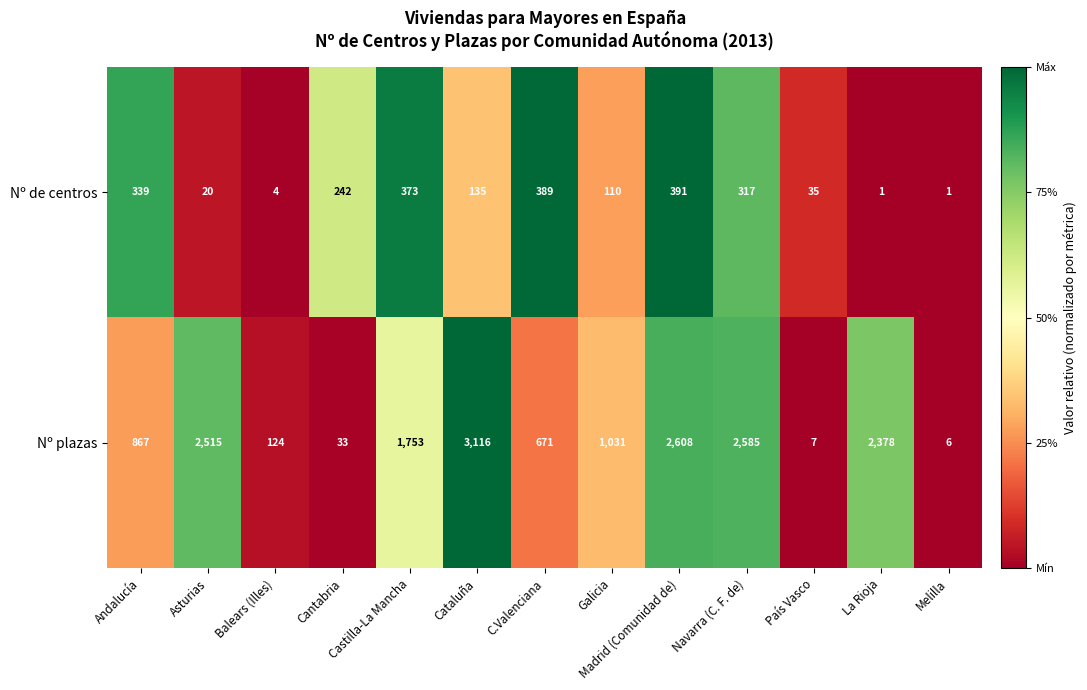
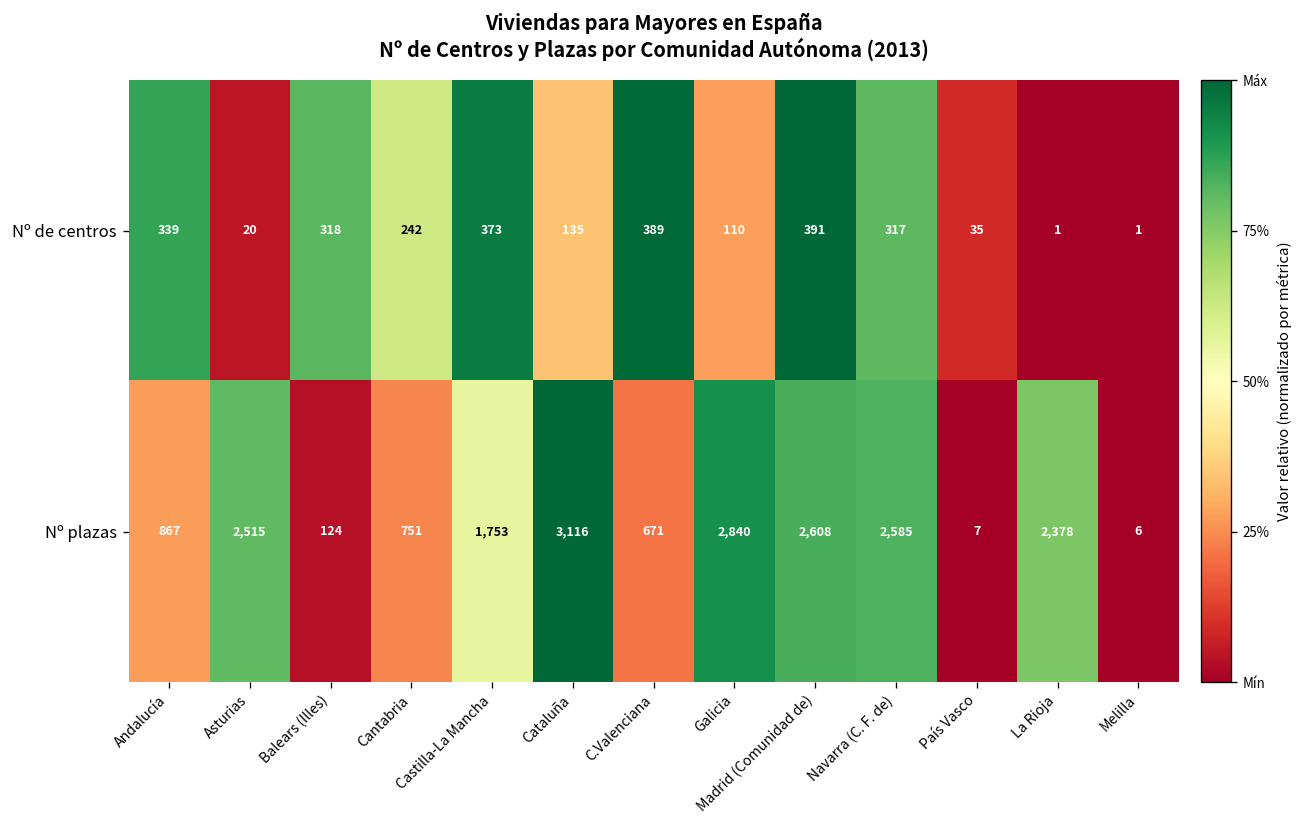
  {
    "Nº de centros": {
      "Andalucía": "339",
      "Asturias": "20",
-     "Balears (Illes)": "4",
+     "Balears (Illes)": "318",
      "Cantabria": "242",
      "Castilla-La Mancha": "373",
      "Cataluña": "135",
      "C.Valenciana": "389",
      "Galicia": "110",
      "Madrid (Comunidad de)": "391",
      "Navarra (C. F. de)": "317",
      "País Vasco": "35",
      "La Rioja": "1",
      "Melilla": "1"
    },
    "Nº plazas": {
      "Andalucía": "867",
      "Asturias": "2,515",
      "Balears (Illes)": "124",
-     "Cantabria": "33",
+     "Cantabria": "751",
      "Castilla-La Mancha": "1,753",
      "Cataluña": "3,116",
      "C.Valenciana": "671",
-     "Galicia": "1,031",
+     "Galicia": "2,840",
      "Madrid (Comunidad de)": "2,608",
      "Navarra (C. F. de)": "2,585",
      "País Vasco": "7",
      "La Rioja": "2,378",
      "Melilla": "6"
    }
  }
